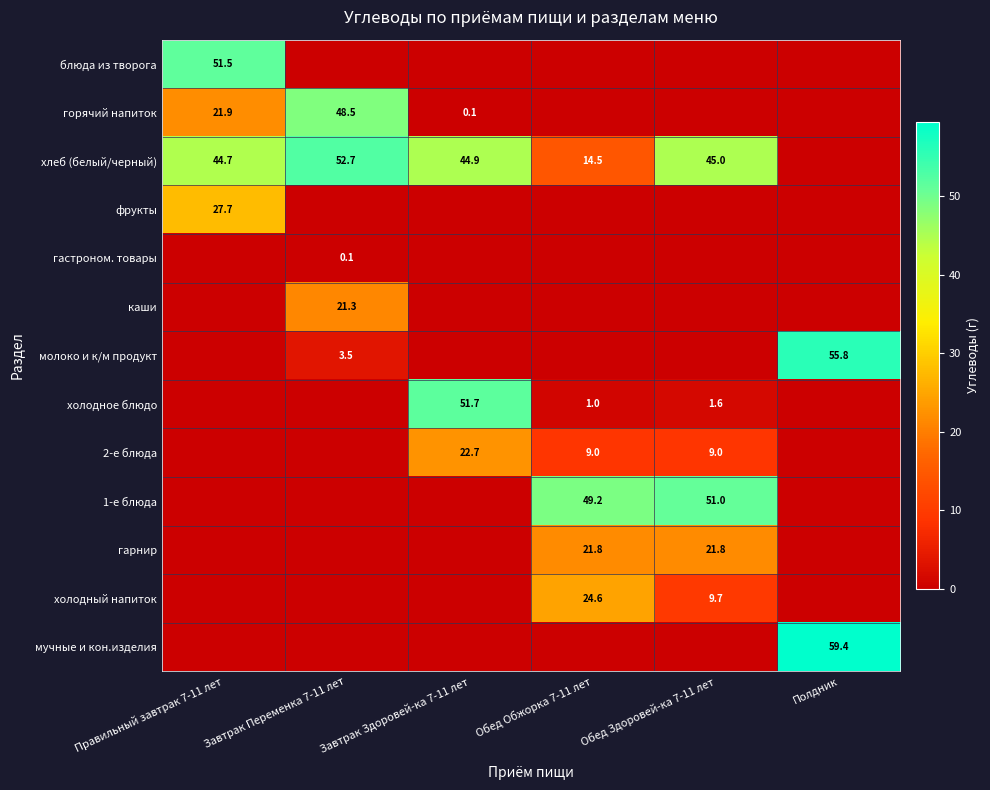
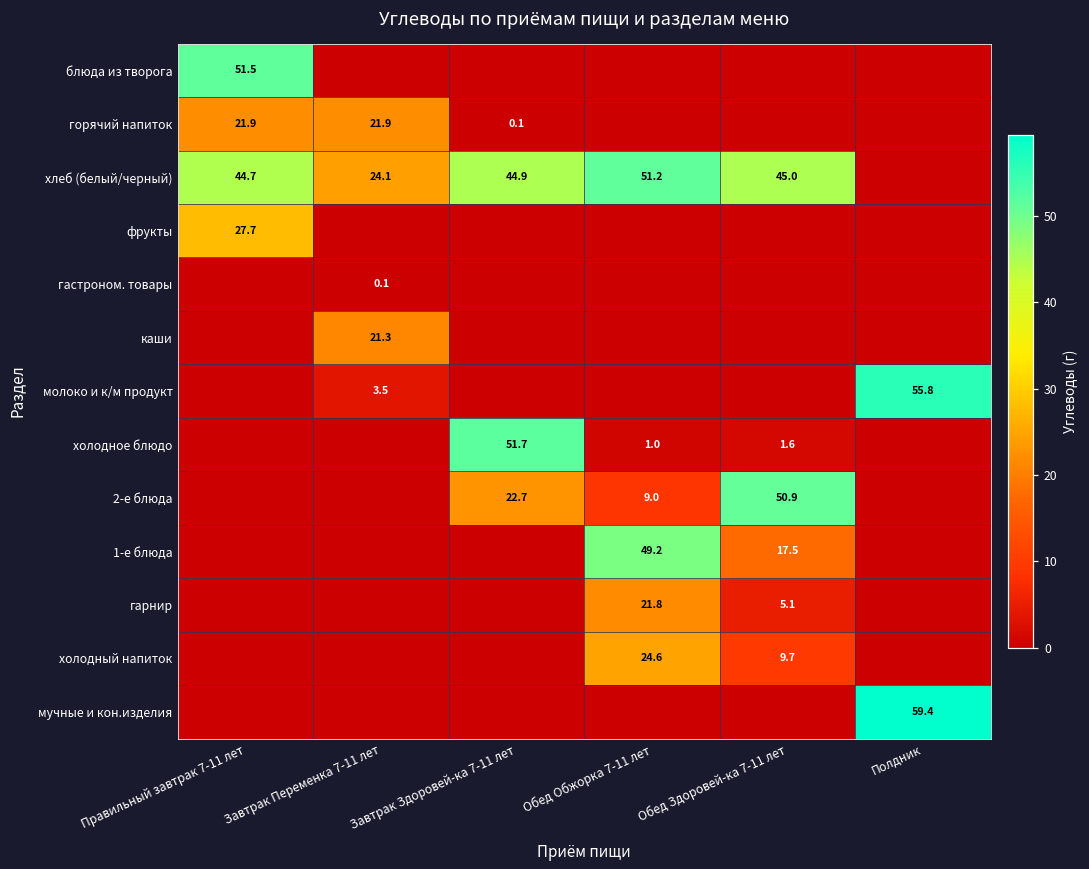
  {
    "блюда из творога": {
      "Правильный завтрак 7-11 лет": 51.5
    },
    "горячий напиток": {
      "Правильный завтрак 7-11 лет": 21.9,
-     "Завтрак Переменка 7-11 лет": 48.5,
+     "Завтрак Переменка 7-11 лет": 21.9,
      "Завтрак Здоровей-ка 7-11 лет": 0.1
    },
    "хлеб (белый/черный)": {
      "Правильный завтрак 7-11 лет": 44.7,
-     "Завтрак Переменка 7-11 лет": 52.7,
+     "Завтрак Переменка 7-11 лет": 24.1,
      "Завтрак Здоровей-ка 7-11 лет": 44.9,
-     "Обед Обжорка 7-11 лет": 14.5,
+     "Обед Обжорка 7-11 лет": 51.2,
      "Обед Здоровей-ка 7-11 лет": 45.0
    },
    "фрукты": {
      "Правильный завтрак 7-11 лет": 27.7
    },
    "гастроном. товары": {
      "Завтрак Переменка 7-11 лет": 0.1
    },
    "каши": {
      "Завтрак Переменка 7-11 лет": 21.3
    },
    "молоко и к/м продукт": {
      "Завтрак Переменка 7-11 лет": 3.5,
      "Полдник": 55.8
    },
    "холодное блюдо": {
      "Завтрак Здоровей-ка 7-11 лет": 51.7,
      "Обед Обжорка 7-11 лет": 1.0,
      "Обед Здоровей-ка 7-11 лет": 1.6
    },
    "2-е блюда": {
      "Завтрак Здоровей-ка 7-11 лет": 22.7,
      "Обед Обжорка 7-11 лет": 9.0,
-     "Обед Здоровей-ка 7-11 лет": 9.0
+     "Обед Здоровей-ка 7-11 лет": 50.9
    },
    "1-е блюда": {
      "Обед Обжорка 7-11 лет": 49.2,
-     "Обед Здоровей-ка 7-11 лет": 51.0
+     "Обед Здоровей-ка 7-11 лет": 17.5
    },
    "гарнир": {
      "Обед Обжорка 7-11 лет": 21.8,
-     "Обед Здоровей-ка 7-11 лет": 21.8
+     "Обед Здоровей-ка 7-11 лет": 5.1
    },
    "холодный напиток": {
      "Обед Обжорка 7-11 лет": 24.6,
      "Обед Здоровей-ка 7-11 лет": 9.7
    },
    "мучные и кон.изделия": {
      "Полдник": 59.4
    }
  }
